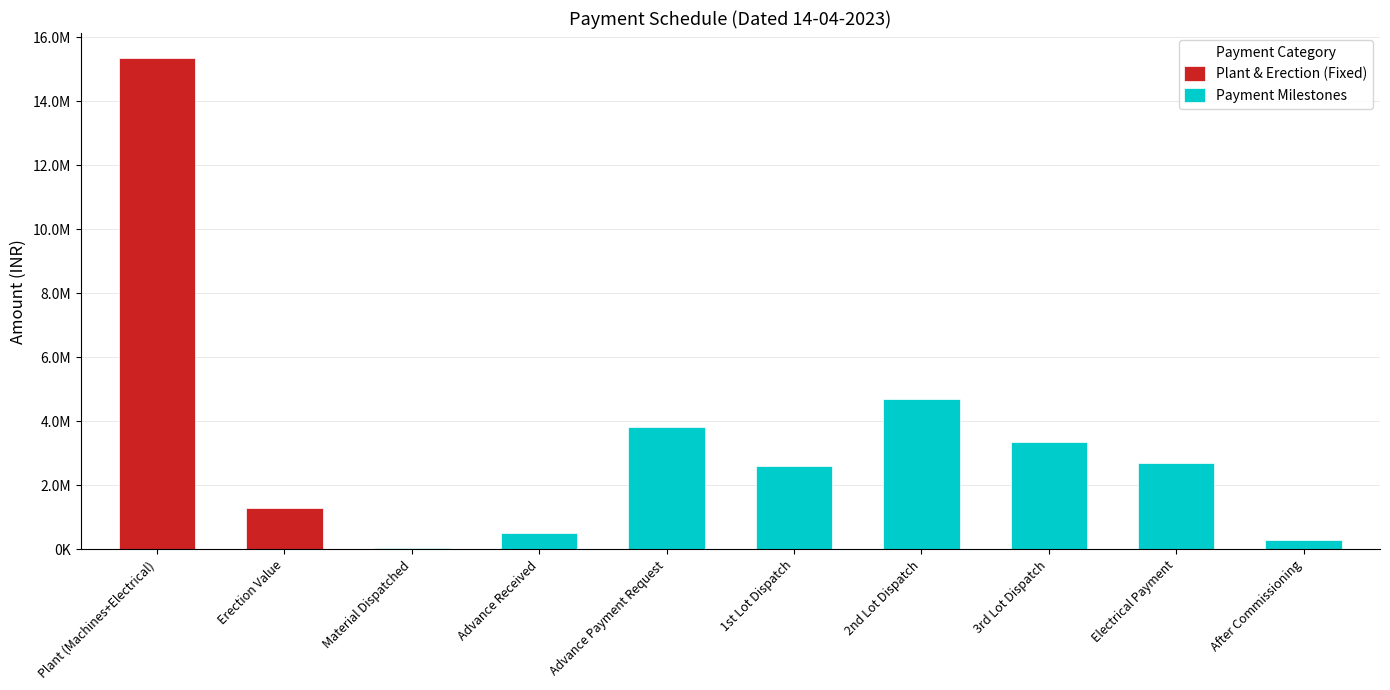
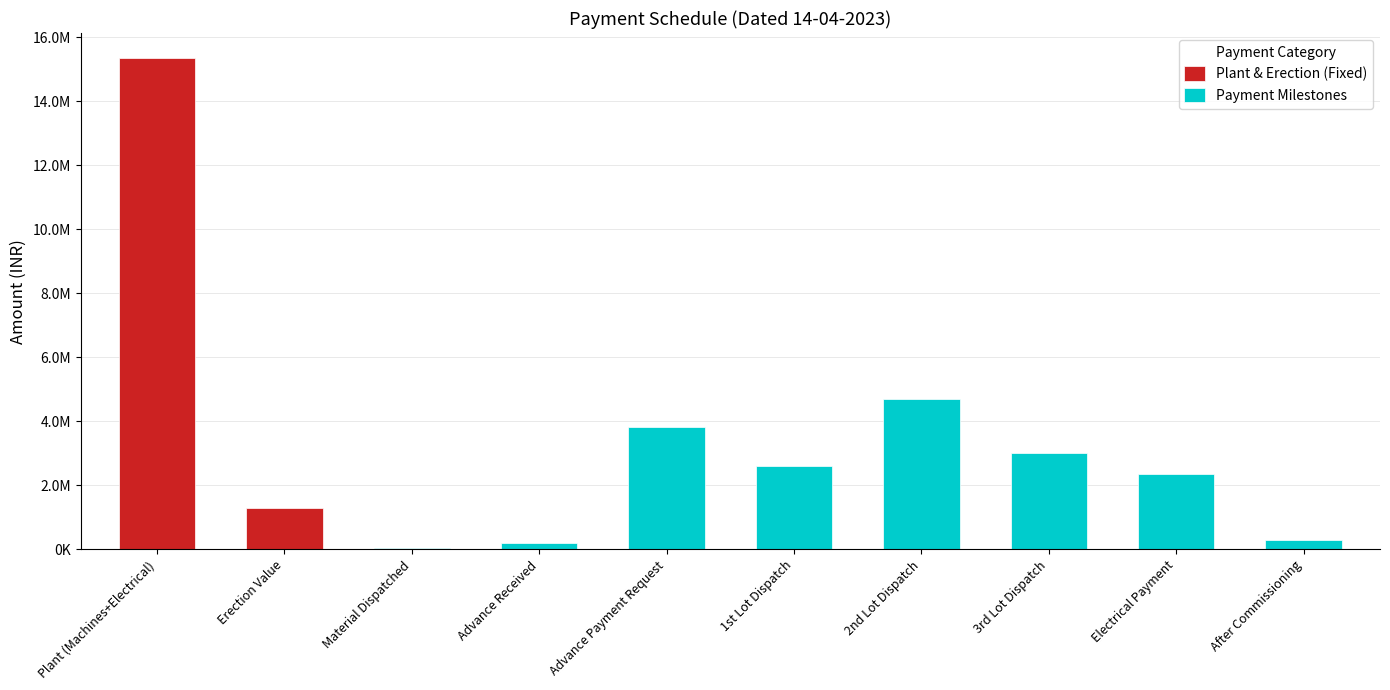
  {
    "Plant & Erection (Fixed)": {
      "Plant (Machines+Electrical)": 15400000,
      "Erection Value": 1300000
    },
    "Payment Milestones": {
-     "Advance Received": 500000,
+     "Advance Received": 200000,
      "Advance Payment Request": 3800000,
      "1st Lot Dispatch": 2600000,
      "2nd Lot Dispatch": 4700000,
-     "3rd Lot Dispatch": 3400000,
-     "Electrical Payment": 2700000,
+     "3rd Lot Dispatch": 3000000,
+     "Electrical Payment": 2300000,
      "After Commissioning": 300000
    }
  }
